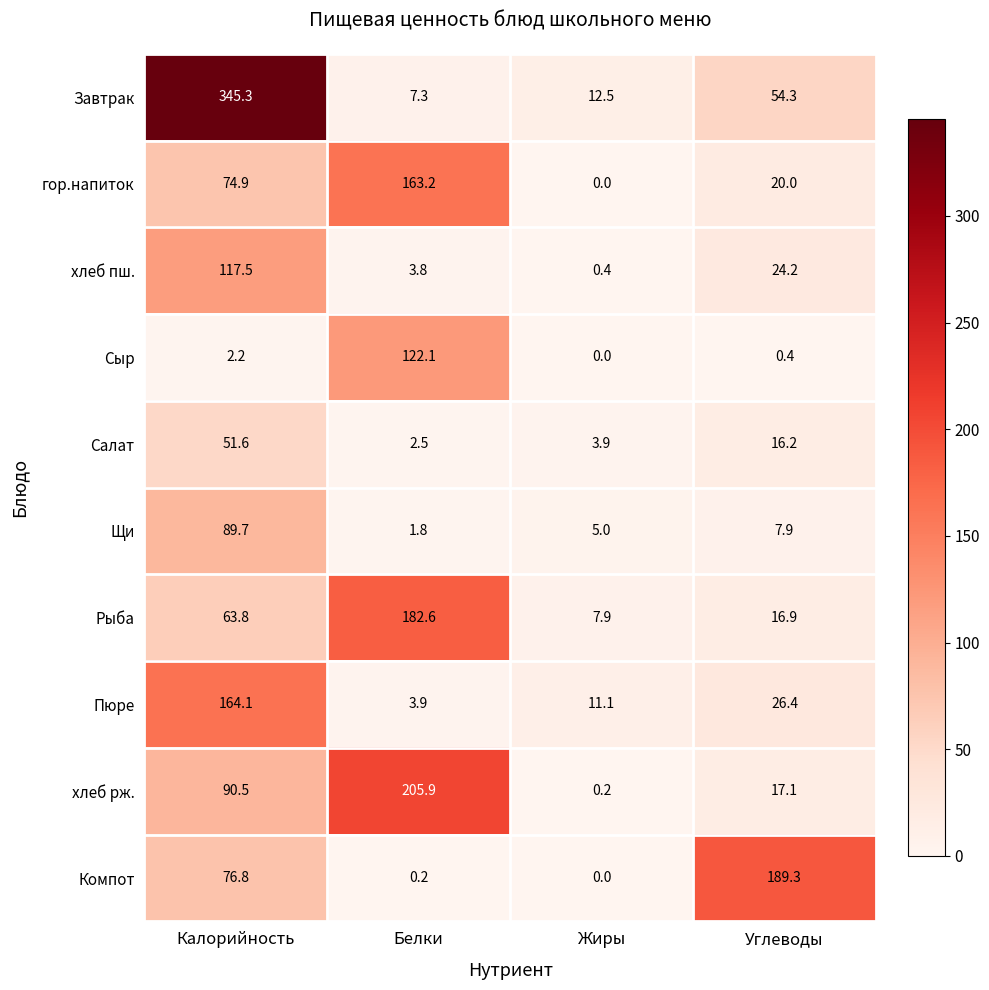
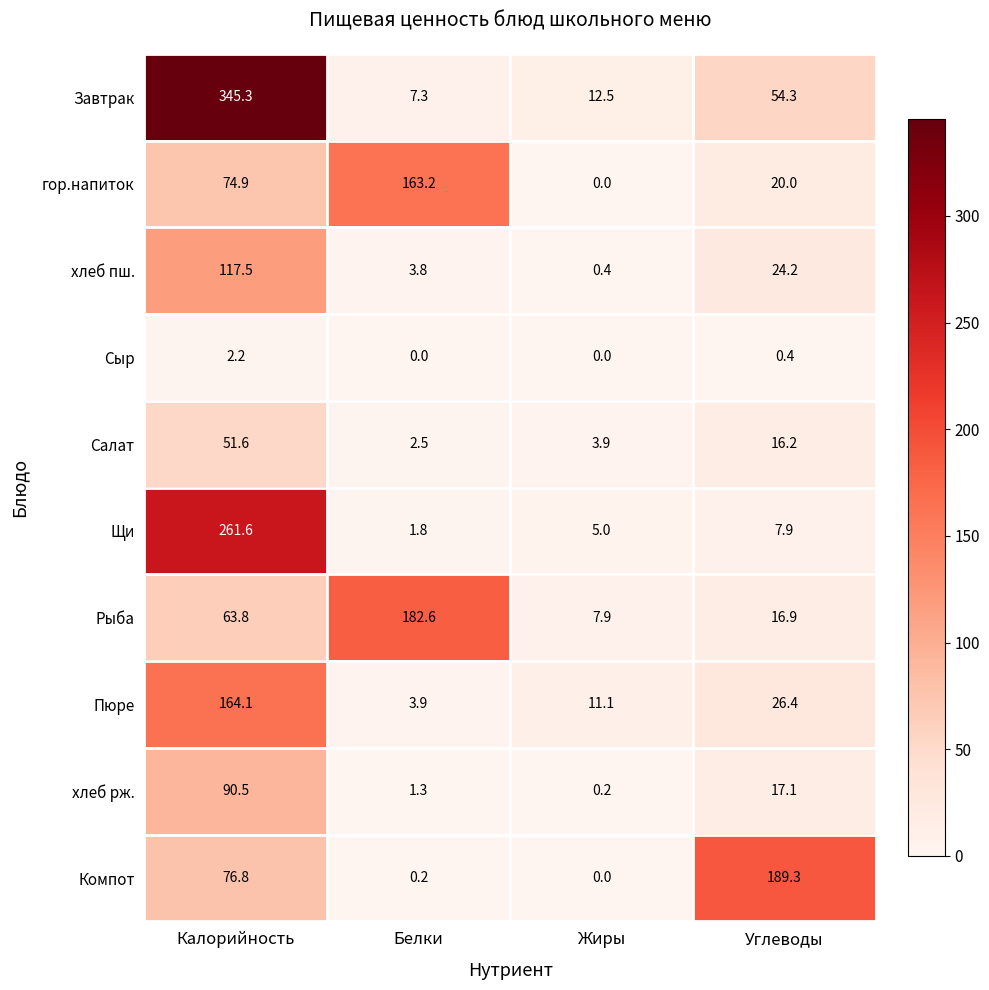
  {
    "Завтрак": {
      "Калорийность": 345.3,
      "Белки": 7.3,
      "Жиры": 12.5,
      "Углеводы": 54.3
    },
    "гор.напиток": {
      "Калорийность": 74.9,
      "Белки": 163.2,
      "Жиры": 0.0,
      "Углеводы": 20.0
    },
    "хлеб пш.": {
      "Калорийность": 117.5,
      "Белки": 3.8,
      "Жиры": 0.4,
      "Углеводы": 24.2
    },
    "Сыр": {
      "Калорийность": 2.2,
-     "Белки": 122.1,
+     "Белки": 0.0,
      "Жиры": 0.0,
      "Углеводы": 0.4
    },
    "Салат": {
      "Калорийность": 51.6,
      "Белки": 2.5,
      "Жиры": 3.9,
      "Углеводы": 16.2
    },
    "Щи": {
-     "Калорийность": 89.7,
+     "Калорийность": 261.6,
      "Белки": 1.8,
      "Жиры": 5.0,
      "Углеводы": 7.9
    },
    "Рыба": {
      "Калорийность": 63.8,
      "Белки": 182.6,
      "Жиры": 7.9,
      "Углеводы": 16.9
    },
    "Пюре": {
      "Калорийность": 164.1,
      "Белки": 3.9,
      "Жиры": 11.1,
      "Углеводы": 26.4
    },
    "хлеб рж.": {
      "Калорийность": 90.5,
-     "Белки": 205.9,
+     "Белки": 1.3,
      "Жиры": 0.2,
      "Углеводы": 17.1
    },
    "Компот": {
      "Калорийность": 76.8,
      "Белки": 0.2,
      "Жиры": 0.0,
      "Углеводы": 189.3
    }
  }
